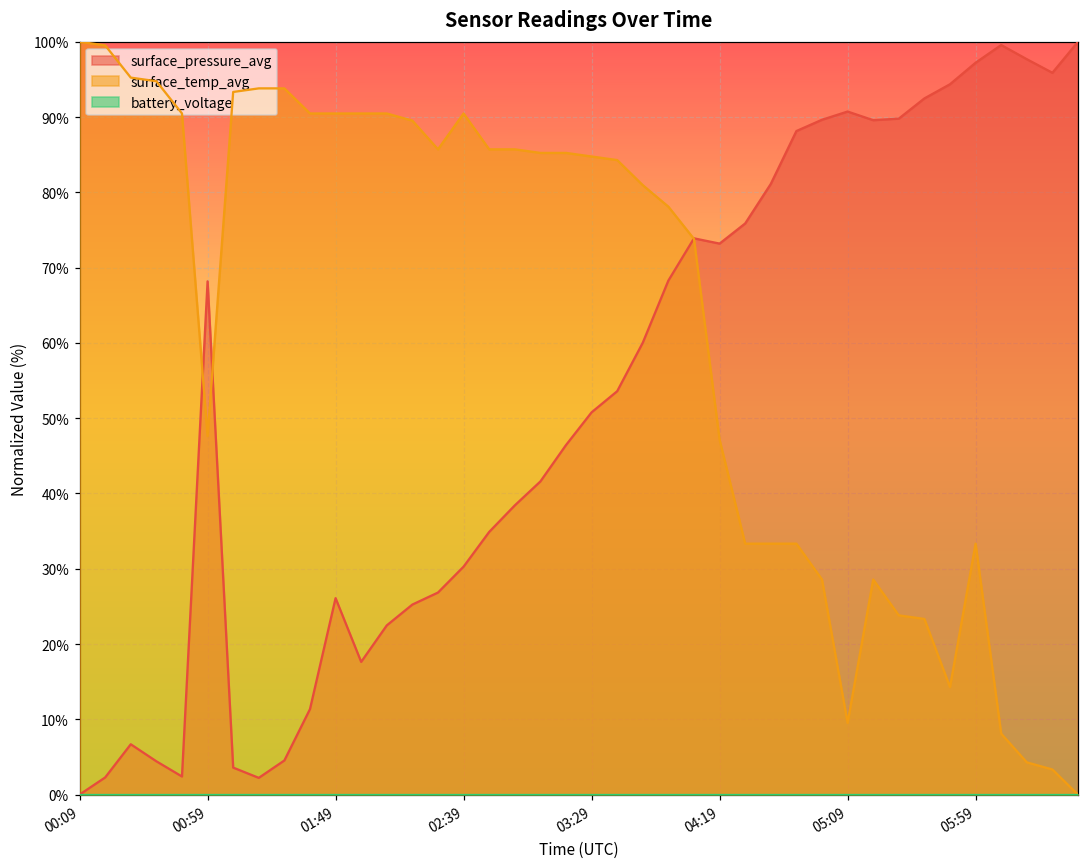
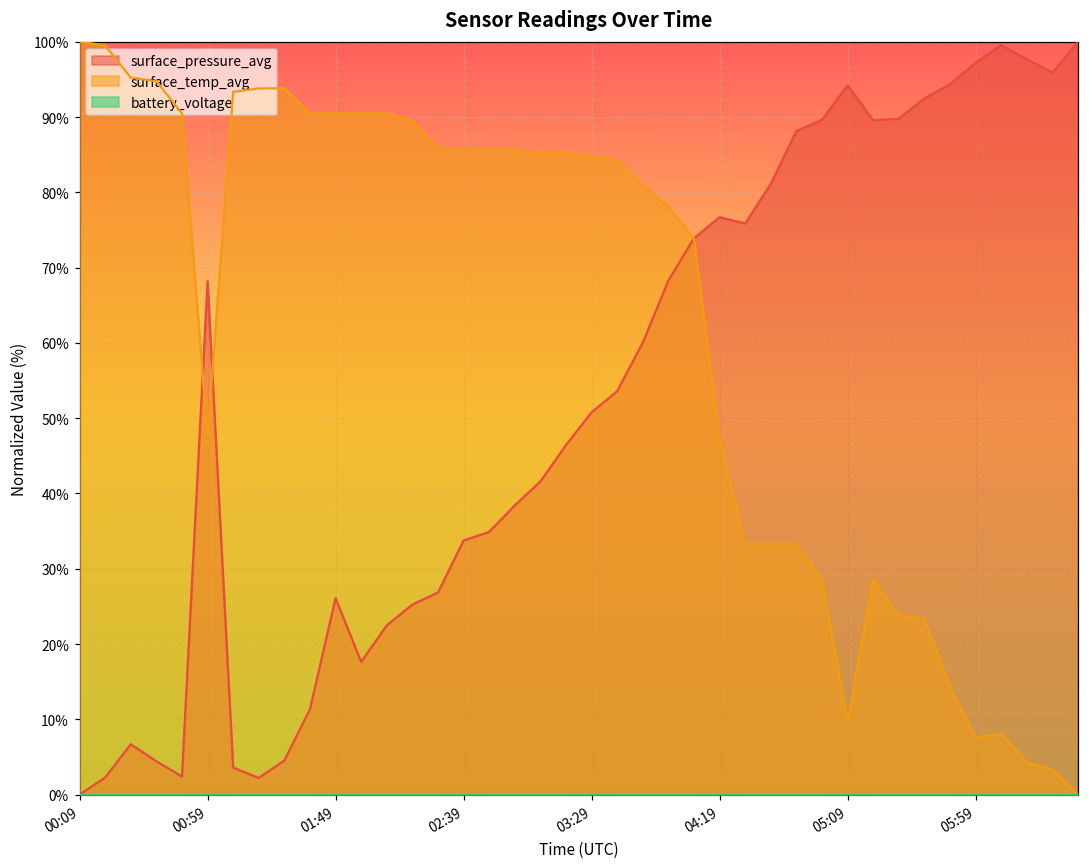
  {
    "surface_pressure_avg": {
      "00:59": "68%",
      "01:49": "26%",
-     "02:39": "30%",
+     "02:39": "34%",
      "03:29": "51%",
-     "04:19": "73%",
-     "05:09": "91%",
+     "04:19": "77%",
+     "05:09": "94%",
      "05:59": "97%"
    },
    "surface_temp_avg": {
      "00:09": "100%",
      "00:59": "48%",
      "01:49": "90%",
-     "02:39": "90%",
+     "02:39": "86%",
      "03:29": "85%",
      "04:19": "47%",
      "05:09": "10%",
-     "05:59": "33%"
+     "05:59": "8%"
    },
    "battery_voltage": {
      "00:59": "0%",
      "01:49": "0%",
      "02:39": "0%",
      "03:29": "0%",
      "04:19": "0%",
      "05:09": "0%",
      "05:59": "0%"
    }
  }
